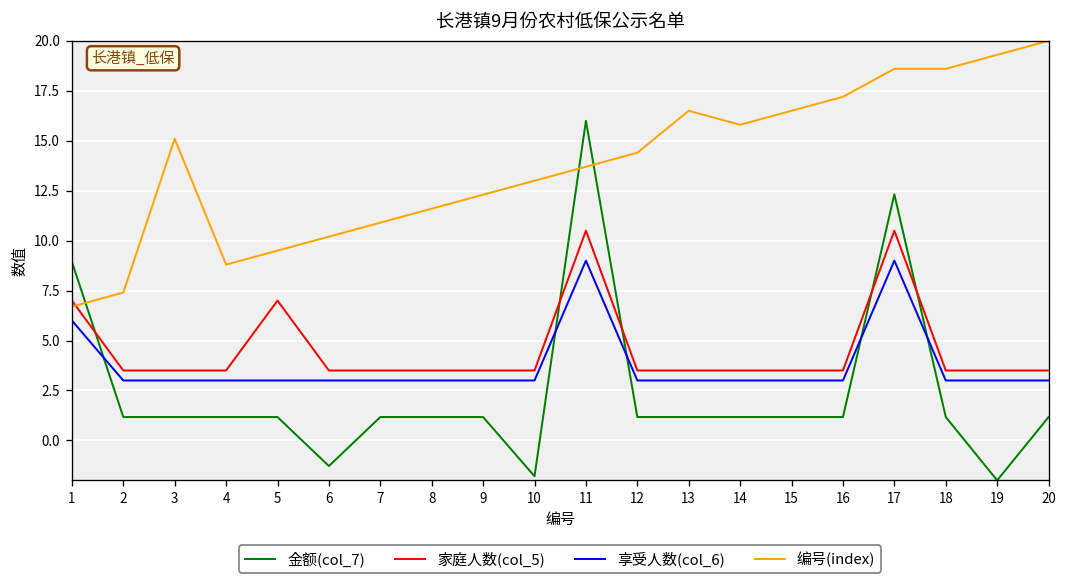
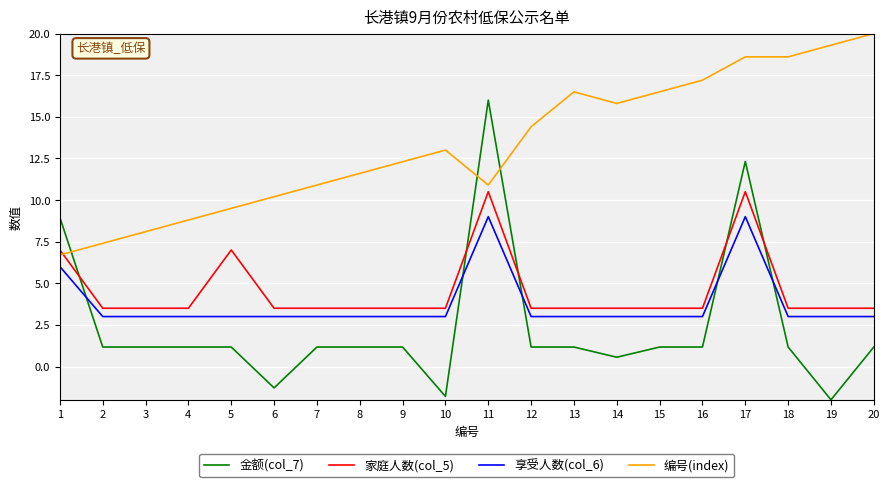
  {
    "金额(col_7)": {
      "1": 8.9,
      "2": 1.2,
      "3": 1.2,
      "4": 1.2,
      "5": 1.2,
      "6": -1.3,
      "7": 1.2,
      "8": 1.2,
      "9": 1.2,
      "10": -1.8,
      "11": 16.0,
      "12": 1.2,
      "13": 1.2,
-     "14": 1.2,
+     "14": 0.6,
      "15": 1.2,
      "16": 1.2,
      "17": 12.3,
      "18": 1.2,
      "19": -2.0,
      "20": 1.2
    },
    "家庭人数(col_5)": {
      "1": 7.0,
      "2": 3.5,
      "3": 3.5,
      "4": 3.5,
      "5": 7.0,
      "6": 3.5,
      "7": 3.5,
      "8": 3.5,
      "9": 3.5,
      "10": 3.5,
      "11": 10.5,
      "12": 3.5,
      "13": 3.5,
      "14": 3.5,
      "15": 3.5,
      "16": 3.5,
      "17": 10.5,
      "18": 3.5,
      "19": 3.5,
      "20": 3.5
    },
    "享受人数(col_6)": {
      "1": 6.0,
      "2": 3.0,
      "3": 3.0,
      "4": 3.0,
      "5": 3.0,
      "6": 3.0,
      "7": 3.0,
      "8": 3.0,
      "9": 3.0,
      "10": 3.0,
      "11": 9.0,
      "12": 3.0,
      "13": 3.0,
      "14": 3.0,
      "15": 3.0,
      "16": 3.0,
      "17": 9.0,
      "18": 3.0,
      "19": 3.0,
      "20": 3.0
    },
    "编号(index)": {
      "1": 6.7,
      "2": 7.4,
-     "3": 15.1,
+     "3": 8.1,
      "4": 8.8,
      "5": 9.5,
      "6": 10.2,
      "7": 10.9,
      "8": 11.6,
      "9": 12.3,
      "10": 13.0,
-     "11": 13.7,
+     "11": 10.9,
      "12": 14.4,
      "13": 16.5,
      "14": 15.8,
      "15": 16.5,
      "16": 17.2,
      "17": 18.6,
      "18": 18.6,
      "19": 19.3,
      "20": 20.0
    }
  }
